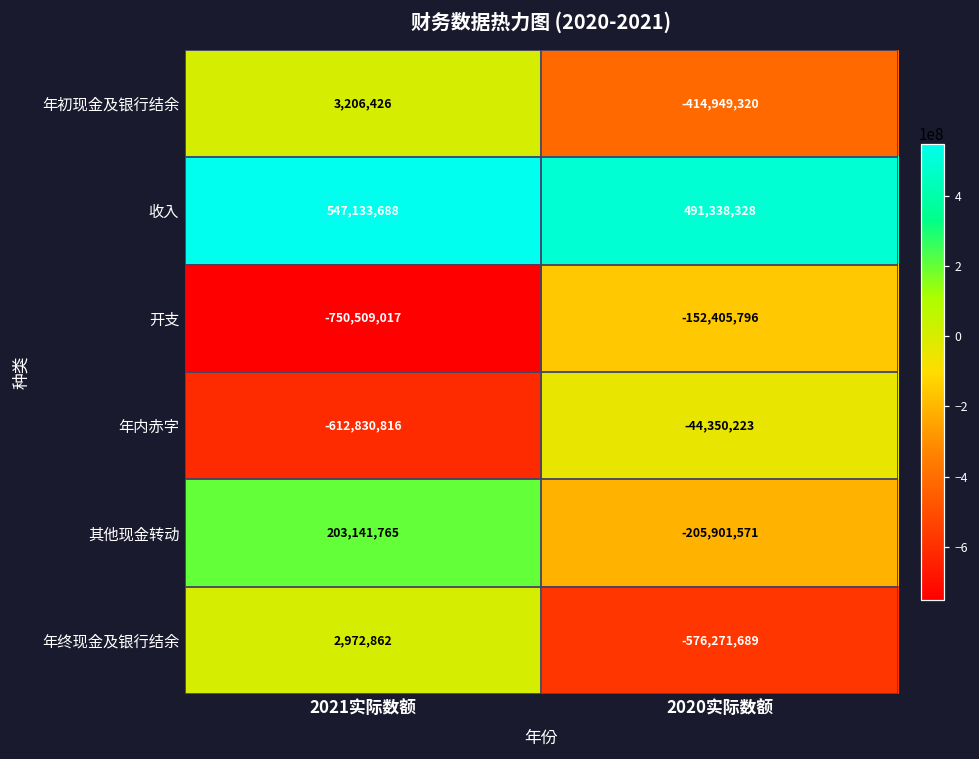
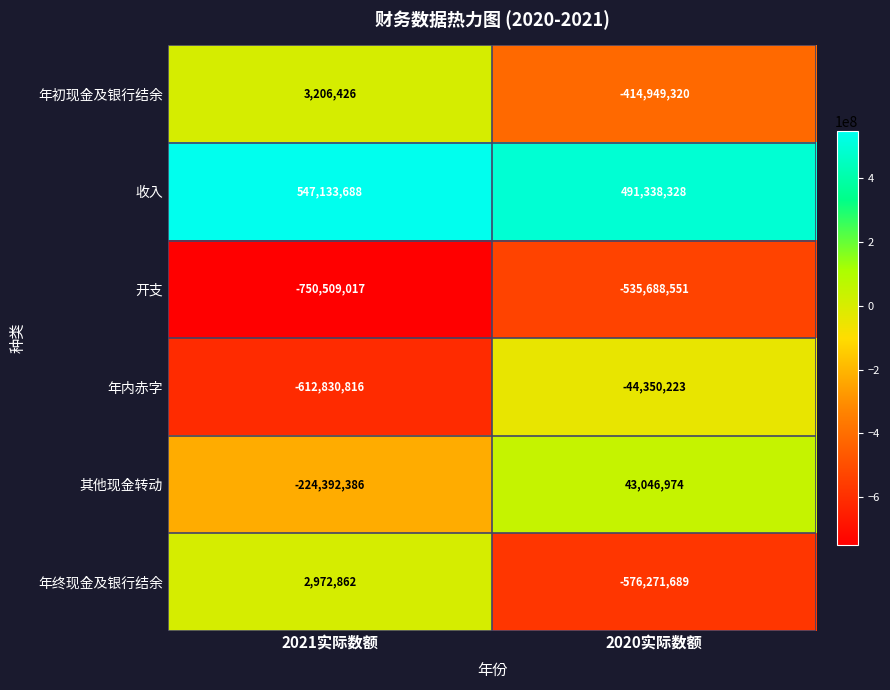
  {
    "年初现金及银行结余": {
      "2021实际数额": "3,206,426",
      "2020实际数额": "-414,949,320"
    },
    "收入": {
      "2021实际数额": "547,133,688",
      "2020实际数额": "491,338,328"
    },
    "开支": {
      "2021实际数额": "-750,509,017",
-     "2020实际数额": "-152,405,796"
+     "2020实际数额": "-535,688,551"
    },
    "年内赤字": {
      "2021实际数额": "-612,830,816",
      "2020实际数额": "-44,350,223"
    },
    "其他现金转动": {
-     "2021实际数额": "203,141,765",
-     "2020实际数额": "-205,901,571"
+     "2021实际数额": "-224,392,386",
+     "2020实际数额": "43,046,974"
    },
    "年终现金及银行结余": {
      "2021实际数额": "2,972,862",
      "2020实际数额": "-576,271,689"
    }
  }
